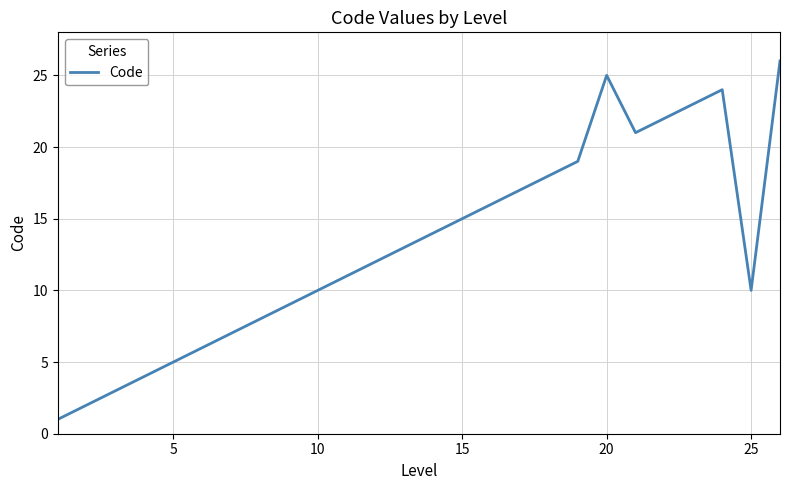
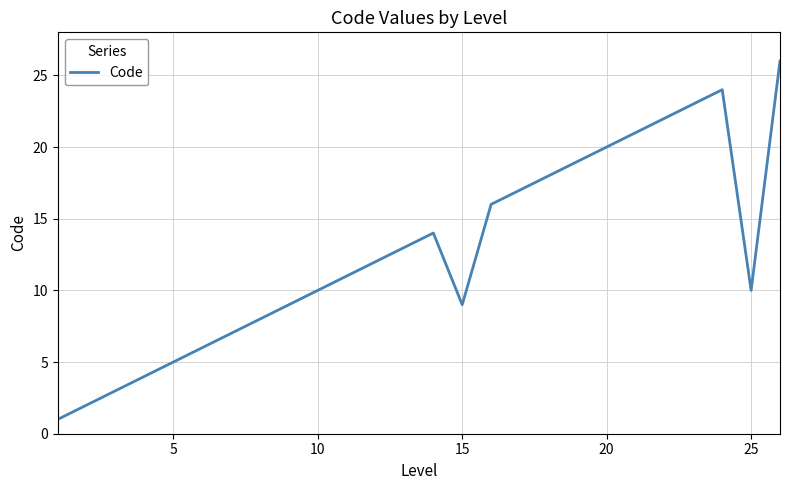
  {
    "5": 5,
    "10": 10,
-   "15": 15,
-   "20": 25,
+   "15": 9,
+   "20": 20,
    "25": 10
  }
